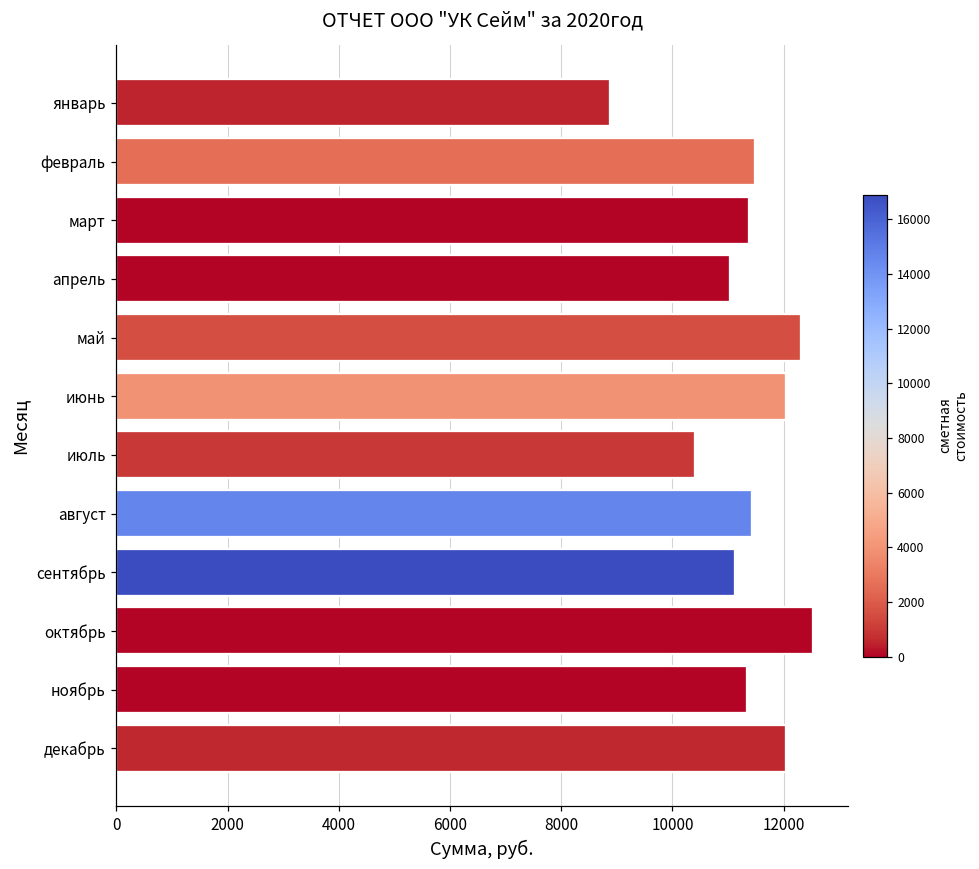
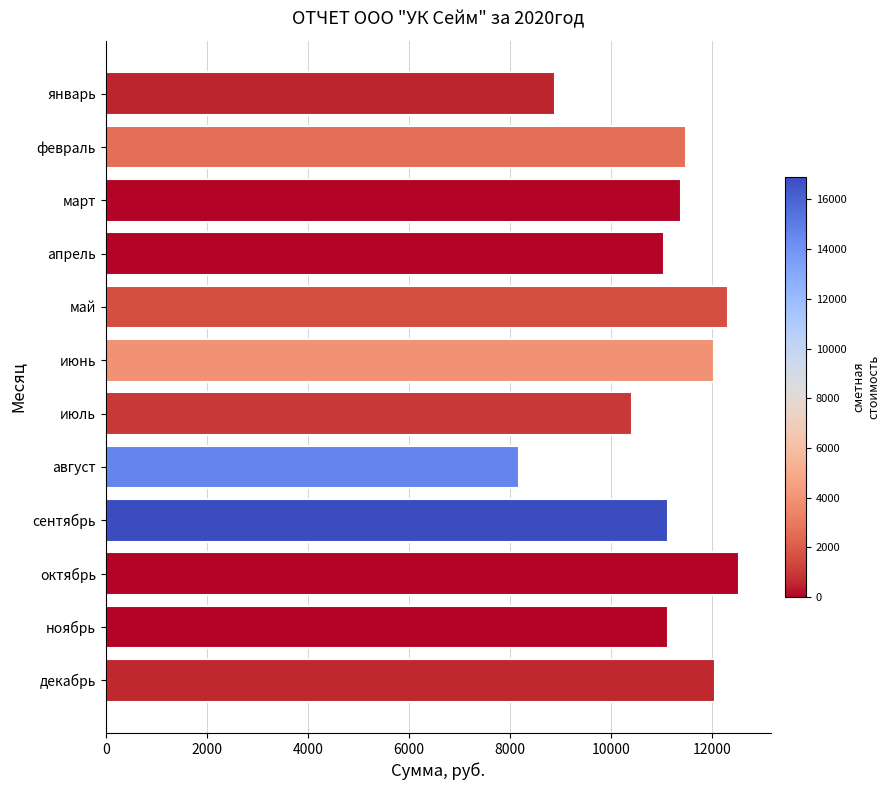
  {
    "январь": 8900,
    "февраль": 11500,
    "март": 11400,
    "апрель": 11000,
    "май": 12300,
    "июнь": 12000,
    "июль": 10400,
-   "август": 11400,
+   "август": 8200,
    "сентябрь": 11100,
    "октябрь": 12500,
-   "ноябрь": 11300,
+   "ноябрь": 11100,
    "декабрь": 12000
  }
